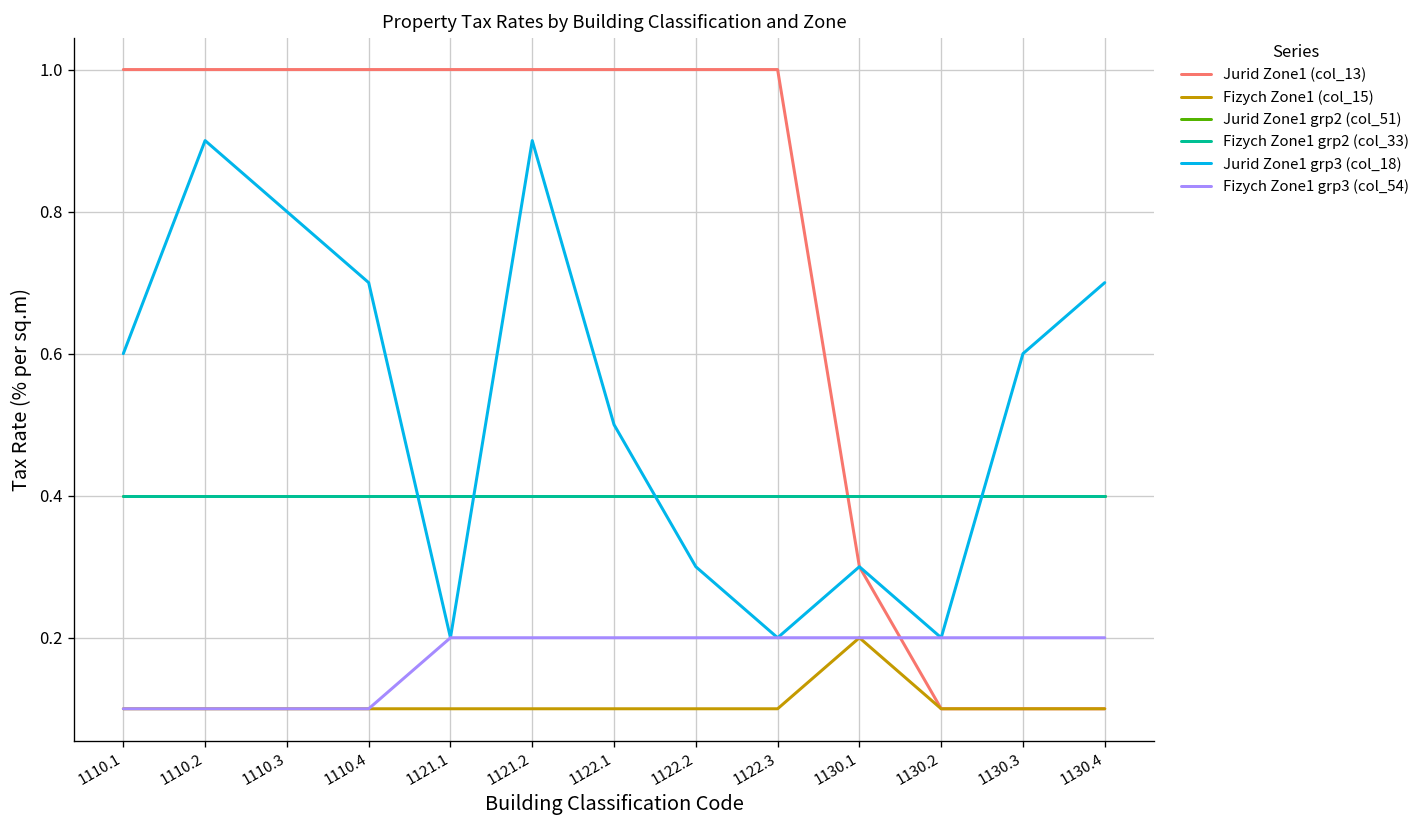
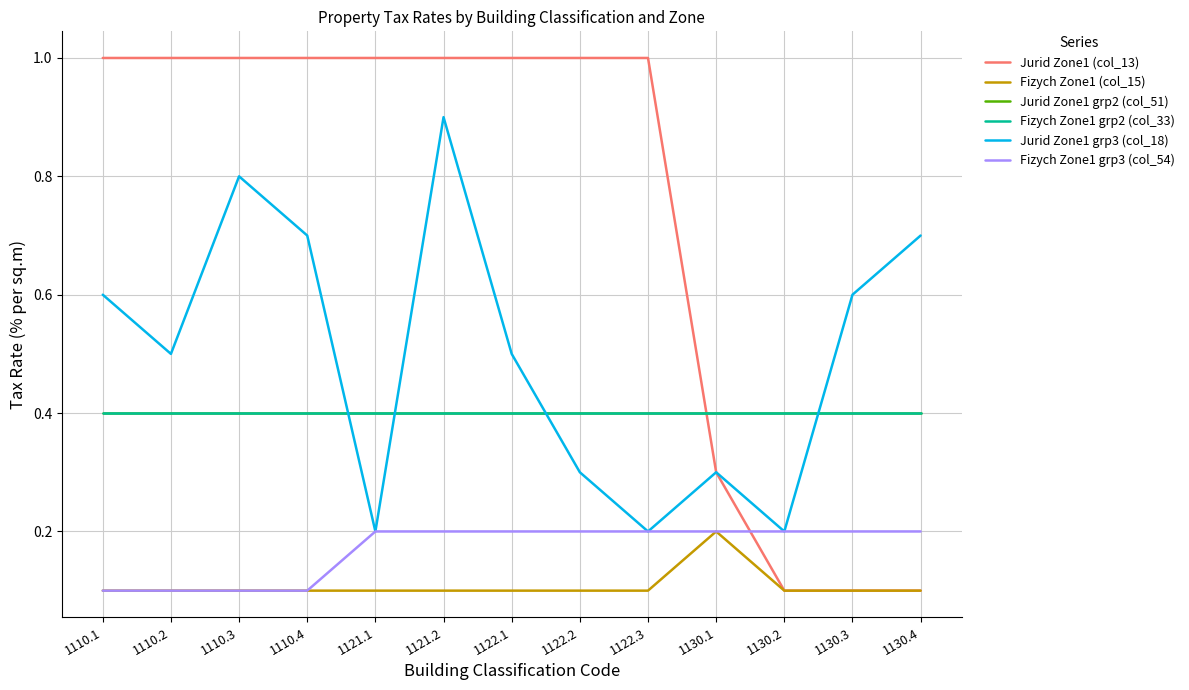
  {
    "Jurid Zone1 (col_13)": {
      "1110.1": 1.0,
      "1110.2": 1.0,
      "1110.3": 1.0,
      "1110.4": 1.0,
      "1121.1": 1.0,
      "1121.2": 1.0,
      "1122.1": 1.0,
      "1122.2": 1.0,
      "1122.3": 1.0
    },
    "Fizych Zone1 (col_15)": {
      "1121.1": 0.1,
      "1121.2": 0.1,
      "1122.1": 0.1,
      "1122.2": 0.1,
      "1122.3": 0.1
    },
    "Fizych Zone1 grp2 (col_33)": {
      "1110.1": 0.4,
      "1110.2": 0.4,
      "1110.3": 0.4,
      "1110.4": 0.4,
      "1121.1": 0.4,
      "1121.2": 0.4,
      "1122.1": 0.4,
      "1122.2": 0.4,
      "1122.3": 0.4,
      "1130.1": 0.4,
      "1130.2": 0.4,
      "1130.3": 0.4,
      "1130.4": 0.4
    },
    "Jurid Zone1 grp3 (col_18)": {
      "1110.1": 0.6,
-     "1110.2": 0.9,
+     "1110.2": 0.5,
      "1110.3": 0.8,
      "1110.4": 0.7,
      "1121.2": 0.9,
      "1122.1": 0.5,
      "1122.2": 0.3,
      "1130.3": 0.6,
      "1130.4": 0.7
    },
    "Fizych Zone1 grp3 (col_54)": {
      "1121.2": 0.2,
      "1122.1": 0.2,
      "1122.2": 0.2,
      "1130.3": 0.2,
      "1130.4": 0.2
    }
  }
